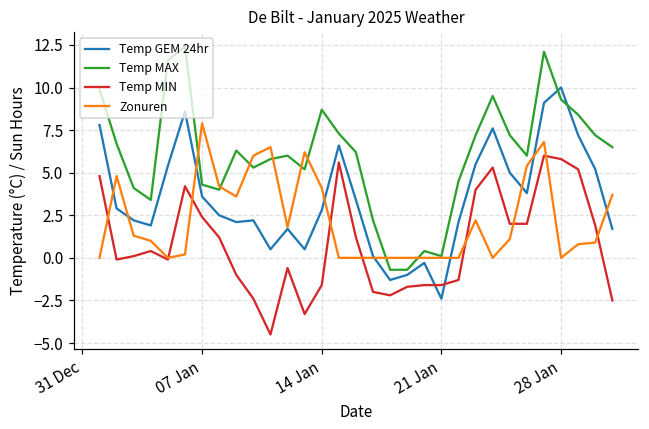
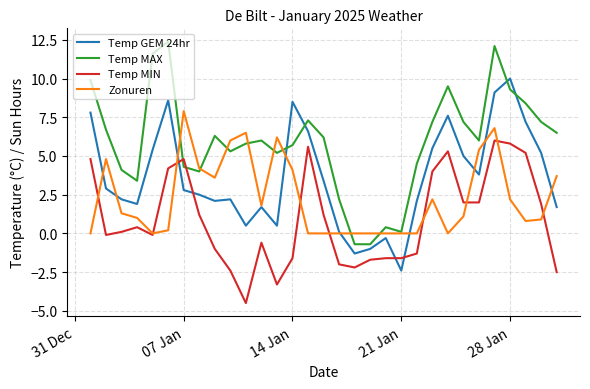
  {
    "Temp GEM 24hr": {
-     "07 Jan": 3.6,
-     "14 Jan": 2.8,
+     "07 Jan": 2.8,
+     "14 Jan": 8.5,
      "21 Jan": -2.4,
      "28 Jan": 10.0
    },
    "Temp MAX": {
      "07 Jan": 4.3,
-     "14 Jan": 8.7,
+     "14 Jan": 5.7,
      "28 Jan": 9.3
    },
    "Temp MIN": {
-     "07 Jan": 2.4,
+     "07 Jan": 4.8,
      "14 Jan": -1.6,
      "21 Jan": -1.6,
      "28 Jan": 5.8
    },
    "Zonuren": {
      "07 Jan": 7.9,
      "14 Jan": 4.1,
-     "28 Jan": 0.0
+     "28 Jan": 2.2
    }
  }
